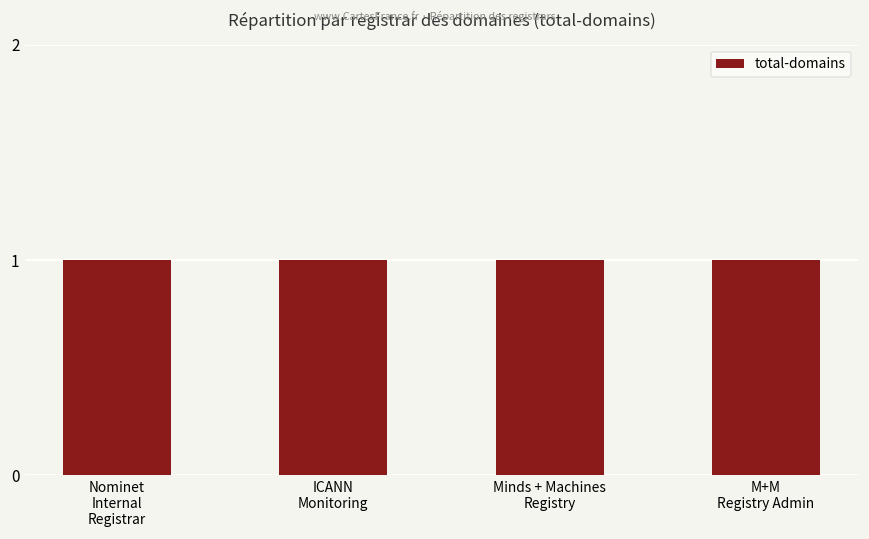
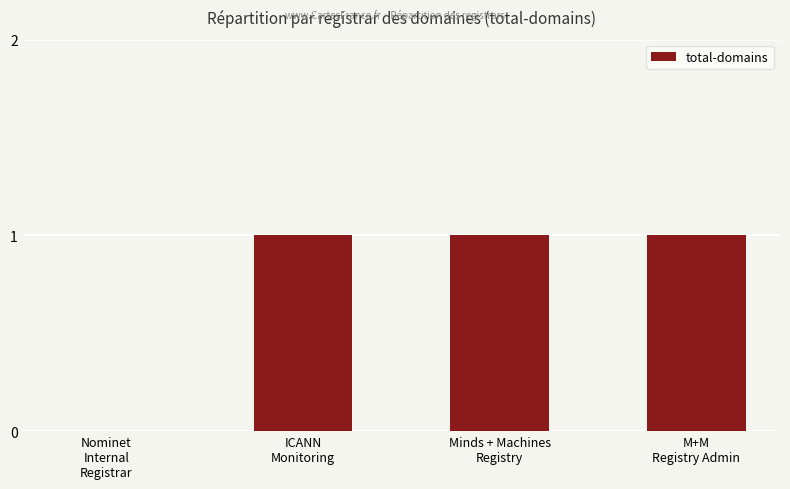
  {
-   "Nominet Internal Registrar": 1,
+   "Nominet Internal Registrar": 0,
    "ICANN Monitoring": 1,
    "Minds + Machines Registry": 1,
    "M+M Registry Admin": 1
  }
